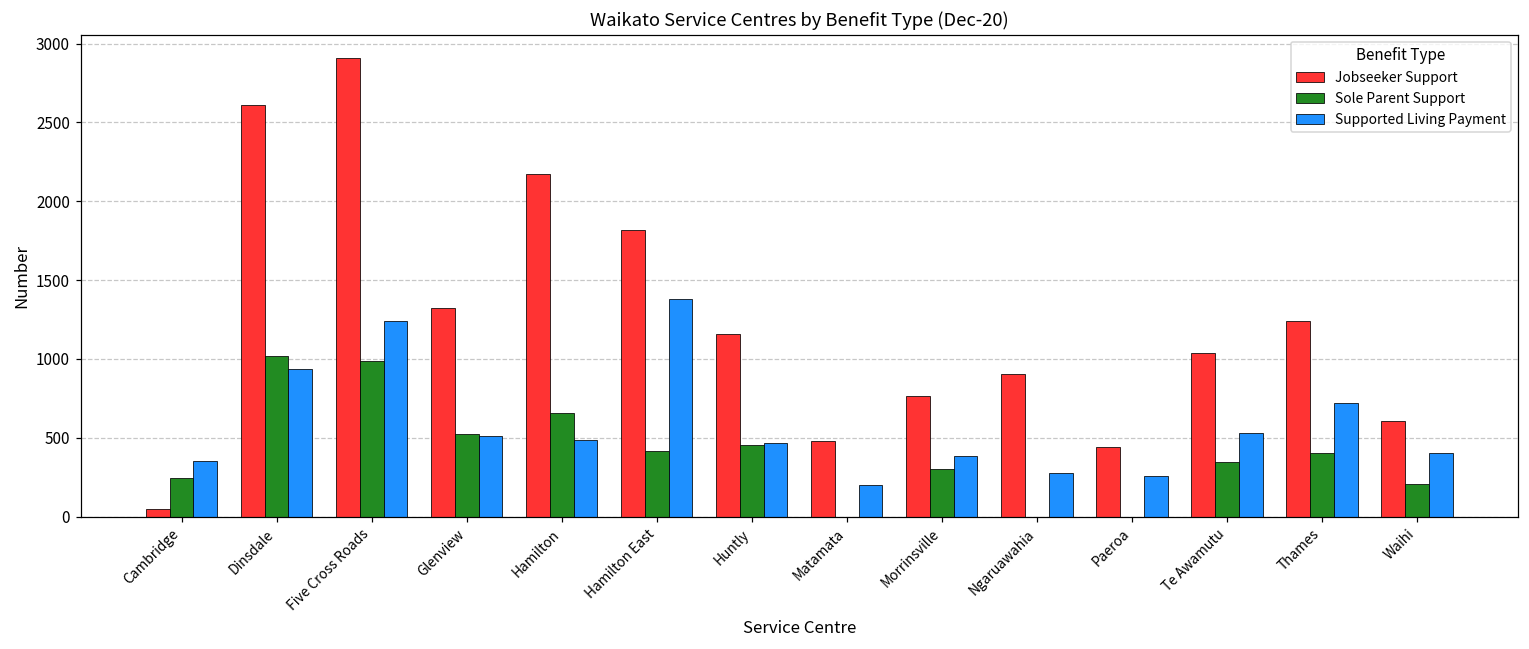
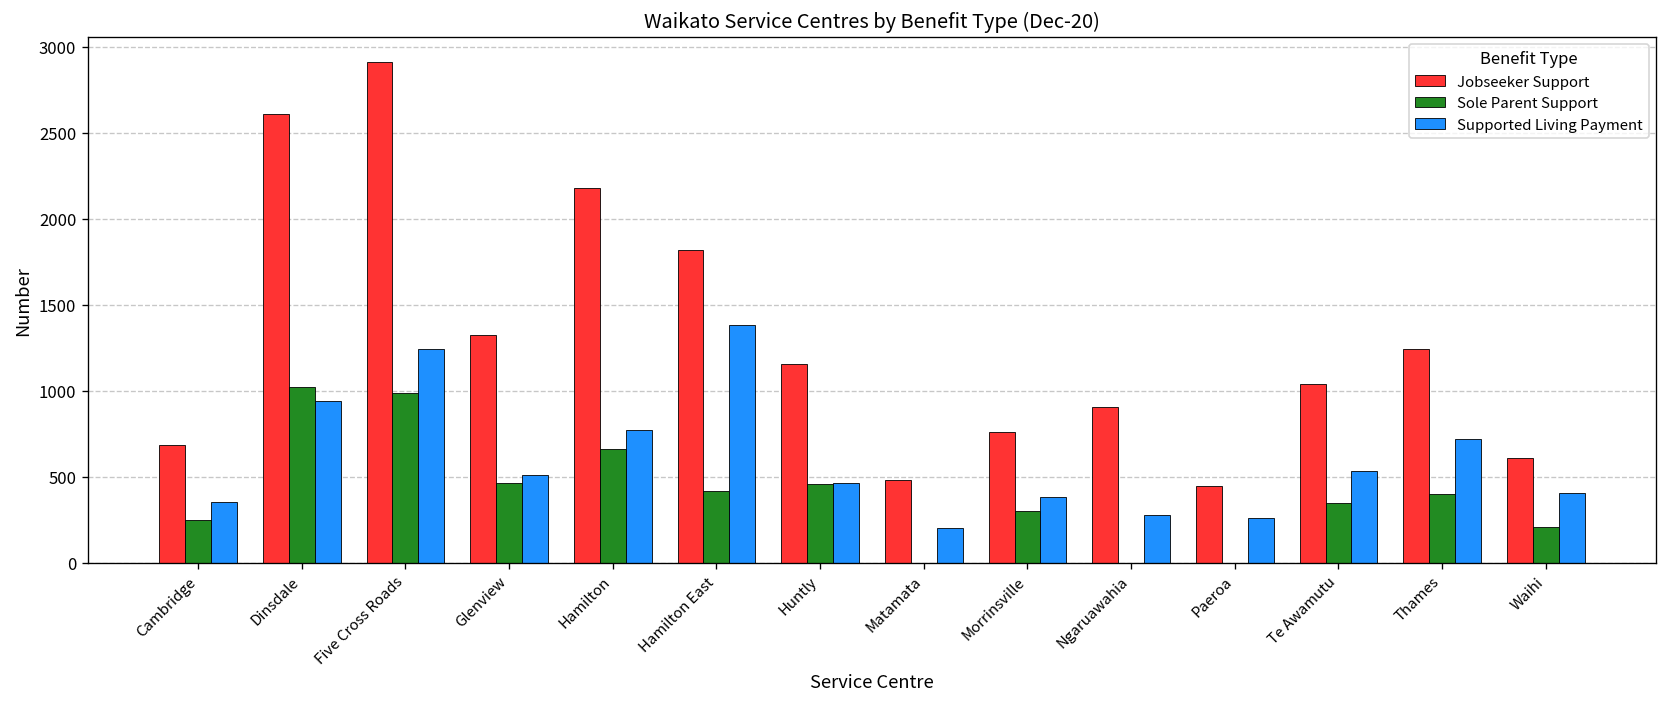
  {
    "Jobseeker Support": {
-     "Cambridge": 50,
+     "Cambridge": 680,
      "Dinsdale": 2610,
      "Five Cross Roads": 2910,
      "Glenview": 1320,
      "Hamilton": 2180,
      "Hamilton East": 1820,
      "Huntly": 1160,
      "Matamata": 480,
      "Morrinsville": 760,
      "Ngaruawahia": 910,
      "Paeroa": 440,
      "Te Awamutu": 1040,
      "Thames": 1240,
      "Waihi": 610
    },
    "Sole Parent Support": {
      "Cambridge": 250,
      "Dinsdale": 1020,
      "Five Cross Roads": 990,
-     "Glenview": 520,
+     "Glenview": 460,
      "Hamilton": 660,
      "Hamilton East": 420,
      "Huntly": 460,
      "Matamata": 0,
      "Morrinsville": 300,
      "Ngaruawahia": 0,
      "Paeroa": 0,
      "Te Awamutu": 350,
      "Thames": 400,
      "Waihi": 210
    },
    "Supported Living Payment": {
      "Cambridge": 350,
      "Dinsdale": 940,
      "Five Cross Roads": 1240,
      "Glenview": 510,
-     "Hamilton": 480,
+     "Hamilton": 770,
      "Hamilton East": 1380,
      "Huntly": 460,
      "Matamata": 200,
      "Morrinsville": 380,
      "Ngaruawahia": 270,
      "Paeroa": 260,
      "Te Awamutu": 530,
      "Thames": 720,
      "Waihi": 410
    }
  }
